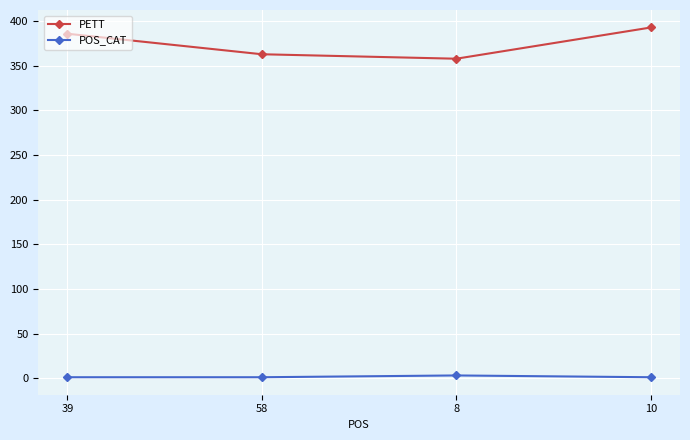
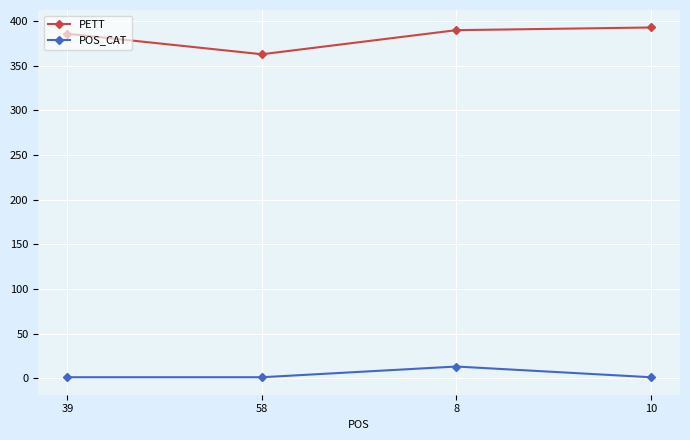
  {
    "PETT": {
      "58": 360,
-     "8": 360,
+     "8": 390,
      "10": 390
    },
    "POS_CAT": {
      "39": 0,
      "58": 0,
-     "8": 0,
+     "8": 10,
      "10": 0
    }
  }
